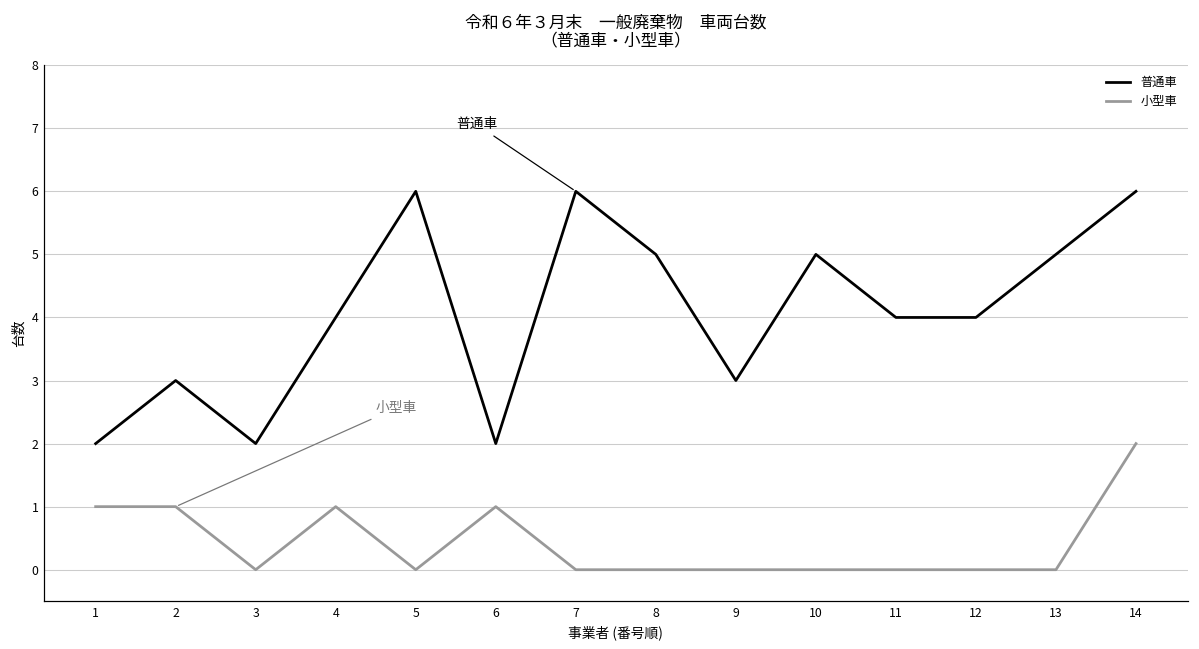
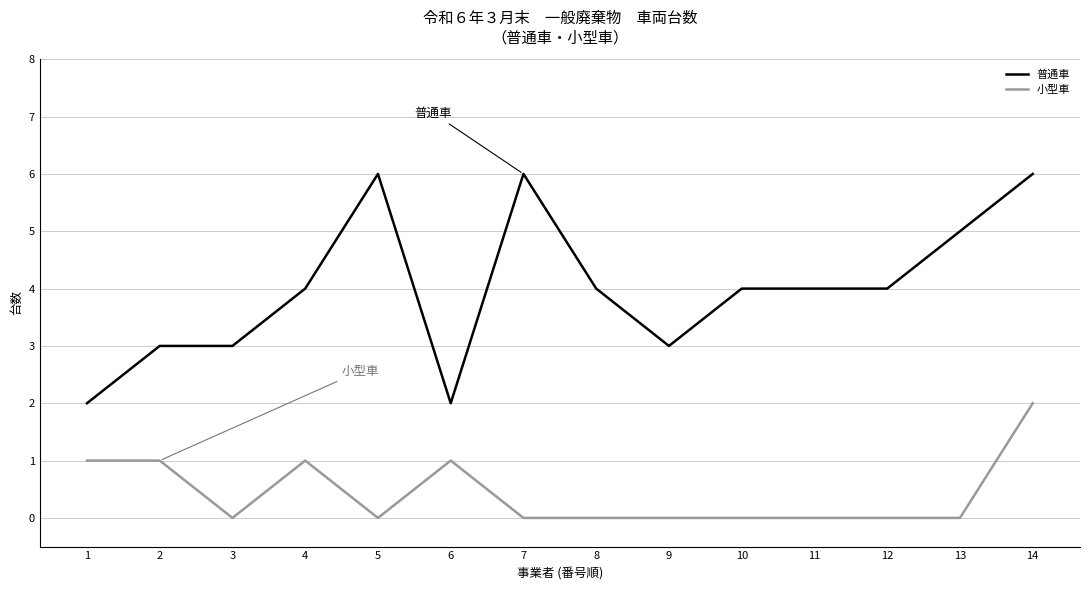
  {
    "普通車": {
      "1": 2,
      "2": 3,
-     "3": 2,
+     "3": 3,
      "4": 4,
      "5": 6,
      "6": 2,
      "7": 6,
-     "8": 5,
+     "8": 4,
      "9": 3,
-     "10": 5,
+     "10": 4,
      "11": 4,
      "12": 4,
      "13": 5,
      "14": 6
    },
    "小型車": {
      "1": 1,
      "2": 1,
      "3": 0,
      "4": 1,
      "5": 0,
      "6": 1,
      "7": 0,
      "8": 0,
      "9": 0,
      "10": 0,
      "11": 0,
      "12": 0,
      "13": 0,
      "14": 2
    }
  }
